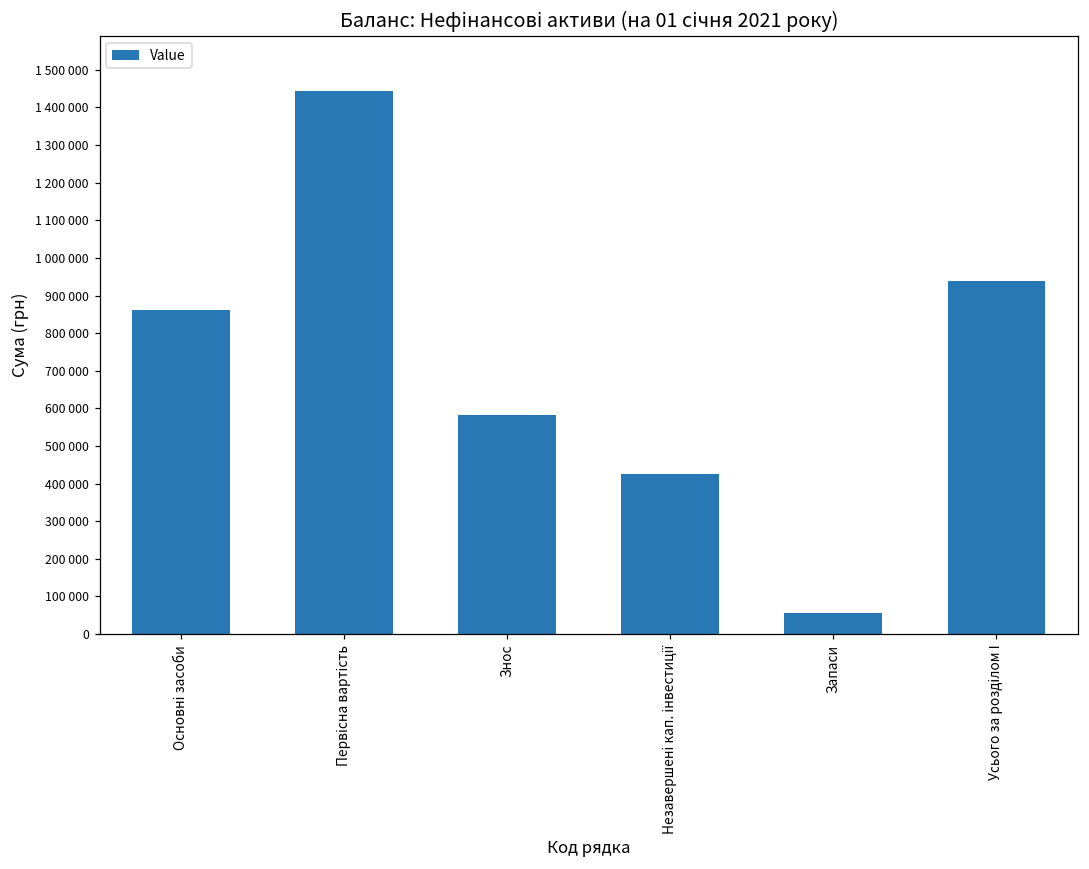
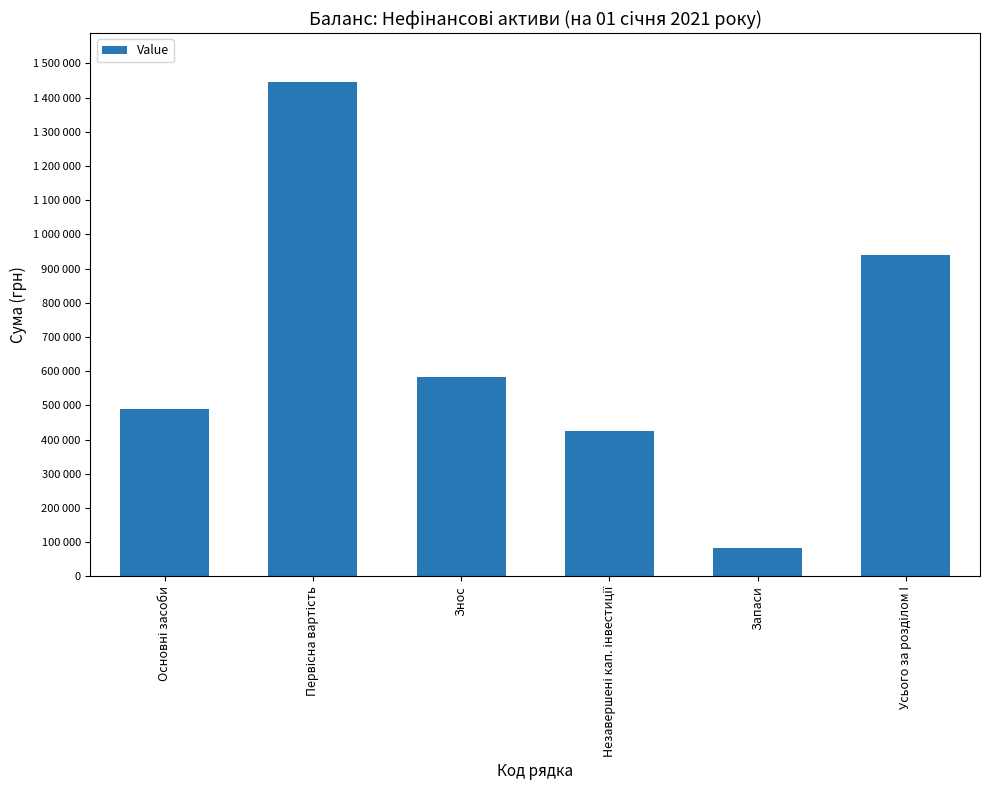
  {
-   "Основні засоби": 860000,
+   "Основні засоби": 490000,
    "Первісна вартість": 1440000,
    "Знос": 580000,
    "Незавершені кап. інвестиції": 420000,
-   "Запаси": 60000,
+   "Запаси": 80000,
    "Усього за розділом І": 940000
  }
